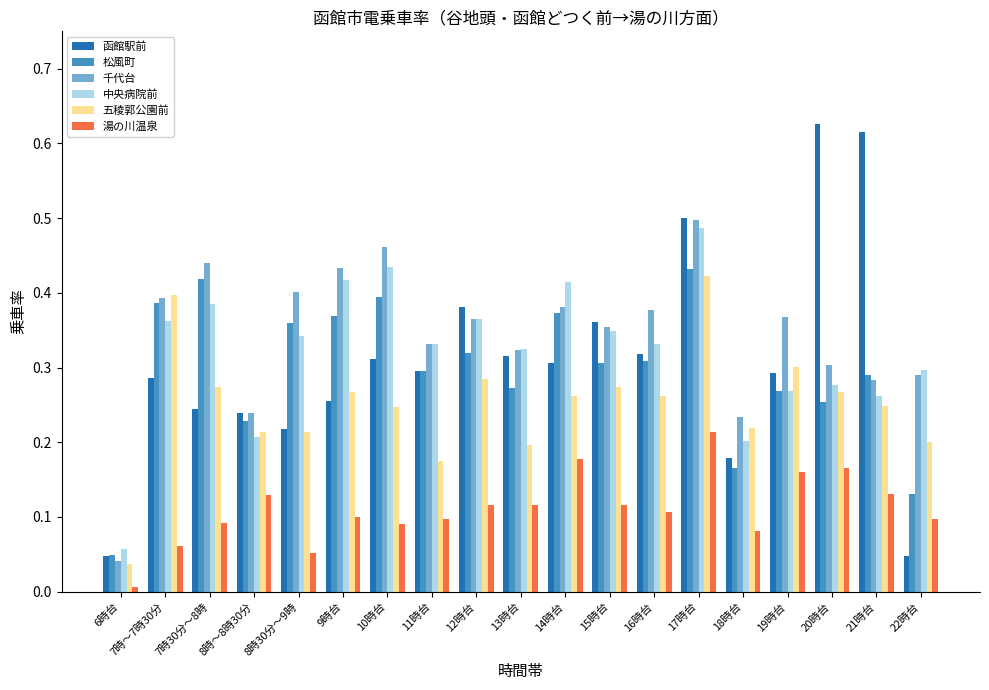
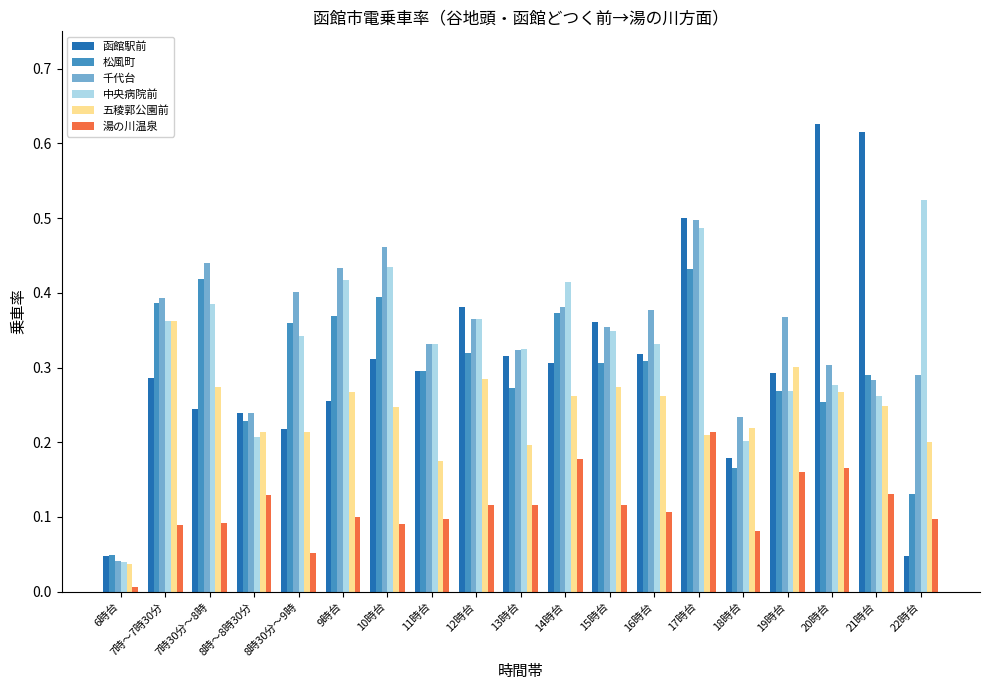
  {
    "中央病院前": {
-     "6時台": 0.06,
+     "6時台": 0.04,
      "7時～7時30分": 0.36,
      "7時30分～8時": 0.38,
      "8時～8時30分": 0.21,
      "8時30分～9時": 0.34,
      "9時台": 0.42,
      "10時台": 0.43,
      "11時台": 0.33,
      "12時台": 0.37,
      "13時台": 0.32,
      "14時台": 0.41,
      "15時台": 0.35,
      "16時台": 0.33,
      "17時台": 0.49,
      "18時台": 0.20,
      "19時台": 0.27,
      "20時台": 0.28,
      "21時台": 0.26,
-     "22時台": 0.30
+     "22時台": 0.52
    },
    "五稜郭公園前": {
      "6時台": 0.04,
-     "7時～7時30分": 0.40,
+     "7時～7時30分": 0.36,
      "7時30分～8時": 0.27,
      "8時～8時30分": 0.21,
      "8時30分～9時": 0.21,
      "9時台": 0.27,
      "10時台": 0.25,
      "11時台": 0.17,
      "12時台": 0.28,
      "13時台": 0.20,
      "14時台": 0.26,
      "15時台": 0.27,
      "16時台": 0.26,
-     "17時台": 0.42,
+     "17時台": 0.21,
      "18時台": 0.22,
      "19時台": 0.30,
      "20時台": 0.27,
      "21時台": 0.25,
      "22時台": 0.20
    },
    "湯の川温泉": {
      "6時台": 0.01,
-     "7時～7時30分": 0.06,
+     "7時～7時30分": 0.09,
      "7時30分～8時": 0.09,
      "8時～8時30分": 0.13,
      "8時30分～9時": 0.05,
      "9時台": 0.10,
      "10時台": 0.09,
      "11時台": 0.10,
      "12時台": 0.12,
      "13時台": 0.12,
      "14時台": 0.18,
      "15時台": 0.12,
      "16時台": 0.11,
      "17時台": 0.21,
      "18時台": 0.08,
      "19時台": 0.16,
      "20時台": 0.17,
      "21時台": 0.13,
      "22時台": 0.10
    }
  }
